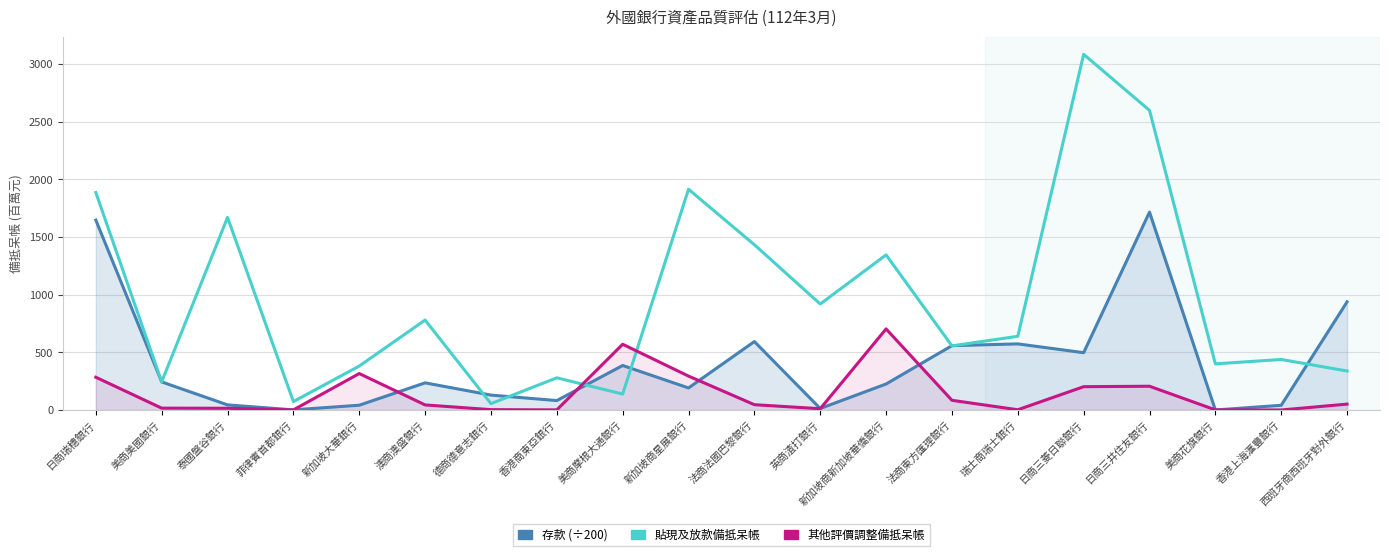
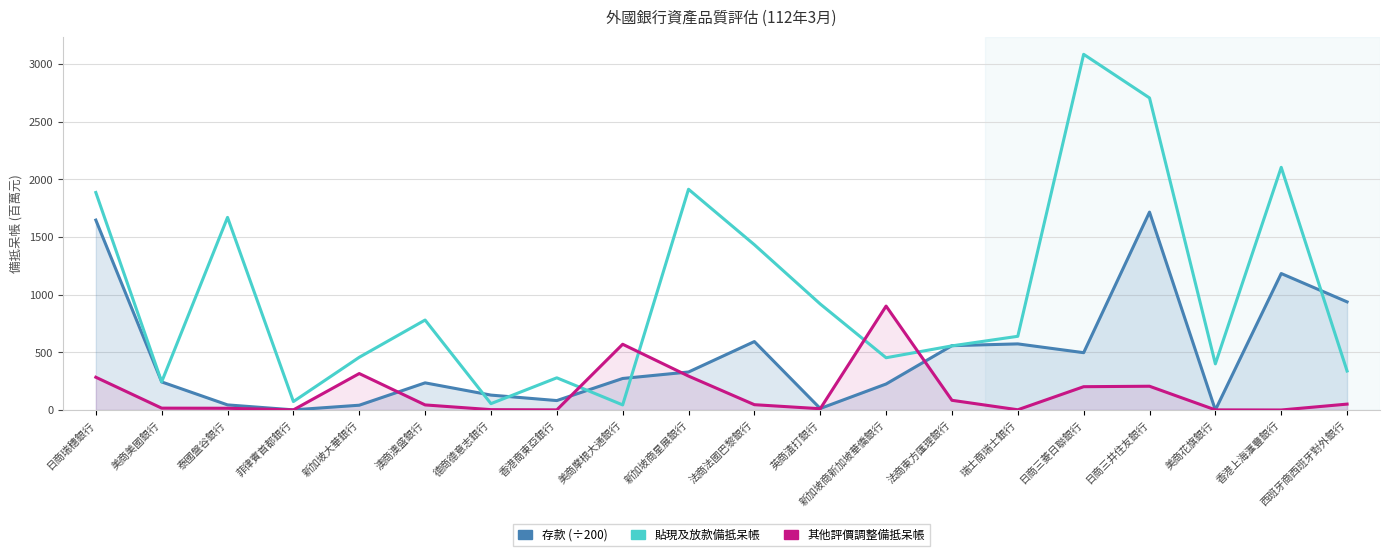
  {
    "存款 (÷200)": {
      "日商瑞穗銀行": 1650,
      "泰國盤谷銀行": 40,
      "新加坡大華銀行": 40,
      "澳商澳盛銀行": 240,
      "德商德意志銀行": 130,
      "香港商東亞銀行": 80,
-     "美商摩根大通銀行": 390,
-     "新加坡商星展銀行": 190,
+     "美商摩根大通銀行": 270,
+     "新加坡商星展銀行": 330,
      "法商法國巴黎銀行": 590,
      "新加坡商新加坡華僑銀行": 230,
      "瑞士商瑞士銀行": 570,
      "日商三菱日聯銀行": 500,
      "日商三井住友銀行": 1720,
-     "香港上海滙豐銀行": 40,
+     "香港上海滙豐銀行": 1180,
      "西班牙商西班牙對外銀行": 940
    },
    "貼現及放款備抵呆帳": {
      "日商瑞穗銀行": 1890,
      "泰國盤谷銀行": 1670,
      "菲律賓首都銀行": 70,
-     "新加坡大華銀行": 380,
+     "新加坡大華銀行": 460,
      "澳商澳盛銀行": 780,
      "德商德意志銀行": 60,
      "香港商東亞銀行": 280,
-     "美商摩根大通銀行": 140,
+     "美商摩根大通銀行": 40,
      "新加坡商星展銀行": 1910,
      "法商法國巴黎銀行": 1430,
      "英商渣打銀行": 920,
-     "新加坡商新加坡華僑銀行": 1350,
+     "新加坡商新加坡華僑銀行": 450,
      "瑞士商瑞士銀行": 640,
      "日商三菱日聯銀行": 3080,
-     "日商三井住友銀行": 2600,
+     "日商三井住友銀行": 2710,
      "美商花旗銀行": 400,
-     "香港上海滙豐銀行": 440,
+     "香港上海滙豐銀行": 2100,
      "西班牙商西班牙對外銀行": 340
    },
    "其他評價調整備抵呆帳": {
      "日商瑞穗銀行": 280,
      "美商美國銀行": 20,
      "泰國盤谷銀行": 20,
      "新加坡大華銀行": 320,
      "澳商澳盛銀行": 40,
      "德商德意志銀行": 0,
      "香港商東亞銀行": 0,
      "美商摩根大通銀行": 570,
      "新加坡商星展銀行": 290,
      "法商法國巴黎銀行": 50,
-     "新加坡商新加坡華僑銀行": 700,
+     "新加坡商新加坡華僑銀行": 900,
      "法商東方匯理銀行": 80,
      "瑞士商瑞士銀行": 0,
      "日商三菱日聯銀行": 200,
      "日商三井住友銀行": 210,
      "香港上海滙豐銀行": 0,
      "西班牙商西班牙對外銀行": 50
    }
  }
